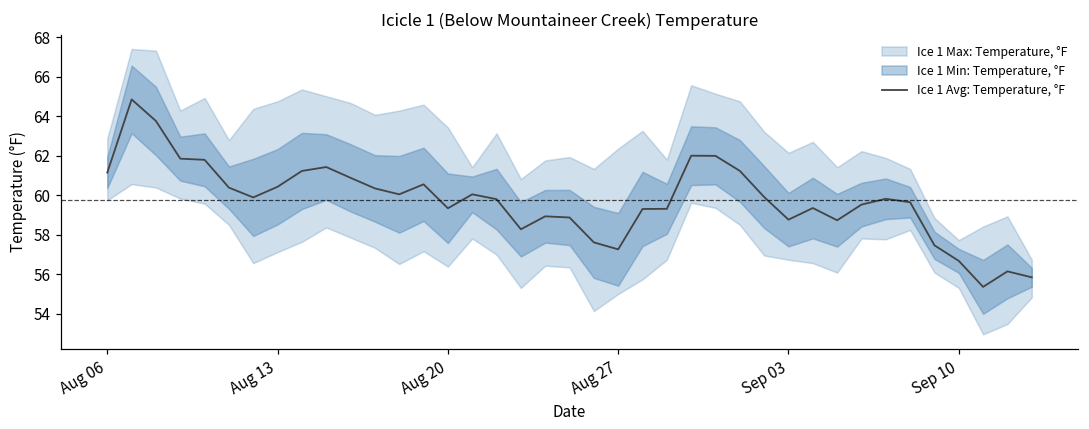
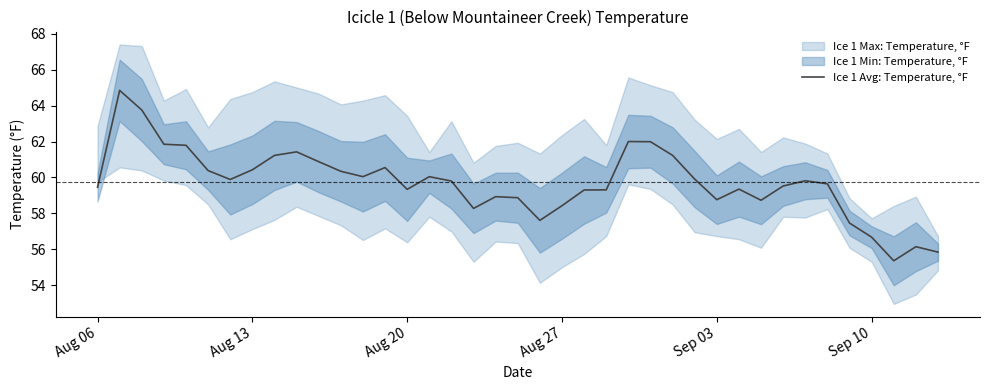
  {
    "Ice 1 Avg: Temperature, °F": {
-     "Aug 06": 61.1,
+     "Aug 06": 59.5,
      "Aug 13": 60.4,
      "Aug 20": 59.3,
-     "Aug 27": 57.3,
+     "Aug 27": 58.4,
      "Sep 03": 58.8,
      "Sep 10": 56.7
    }
  }
